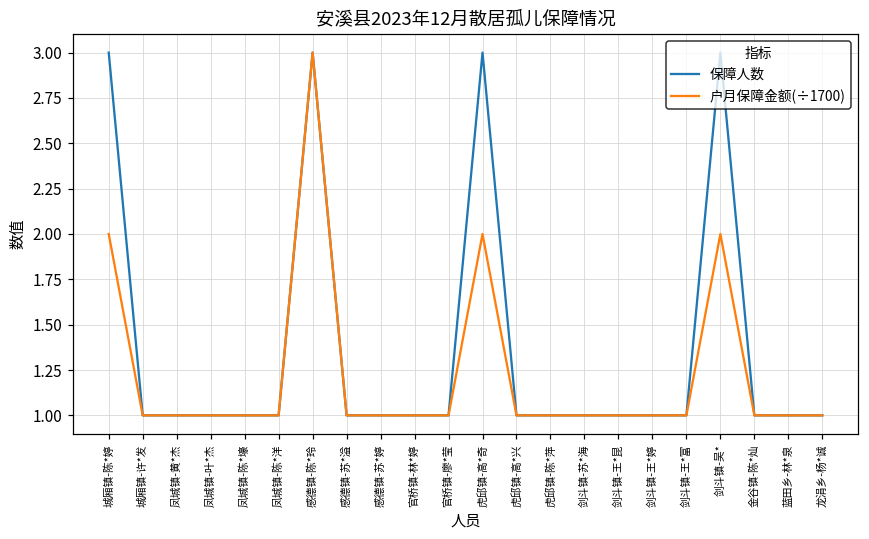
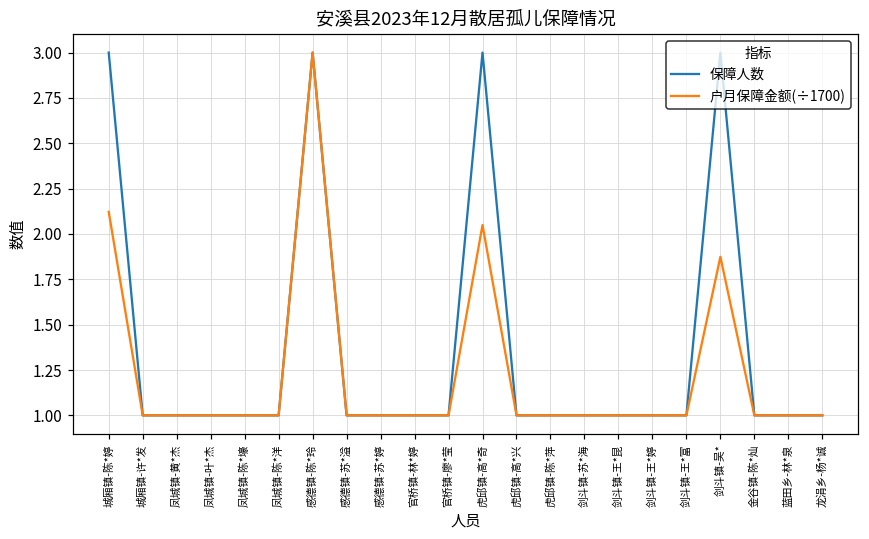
  {
    "保障人数": {
      "城厢镇-陈*婷": 3.00,
      "虎邱镇-高*奇": 3.00
    },
    "户月保障金额(÷1700)": {
-     "城厢镇-陈*婷": 2.00,
-     "虎邱镇-高*奇": 2.00,
-     "剑斗镇-吴*": 2.00
+     "城厢镇-陈*婷": 2.12,
+     "虎邱镇-高*奇": 2.05,
+     "剑斗镇-吴*": 1.87
    }
  }
